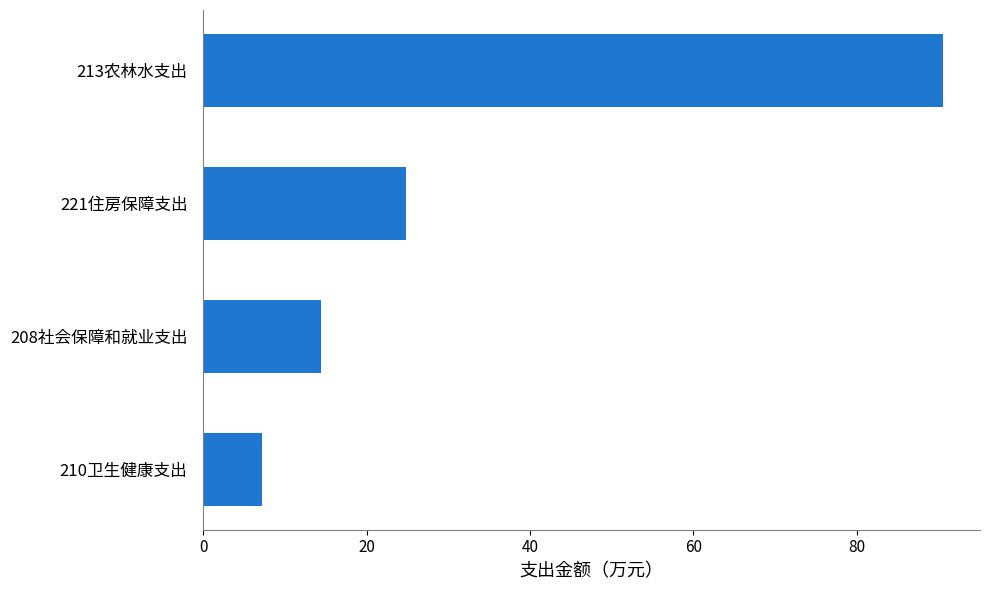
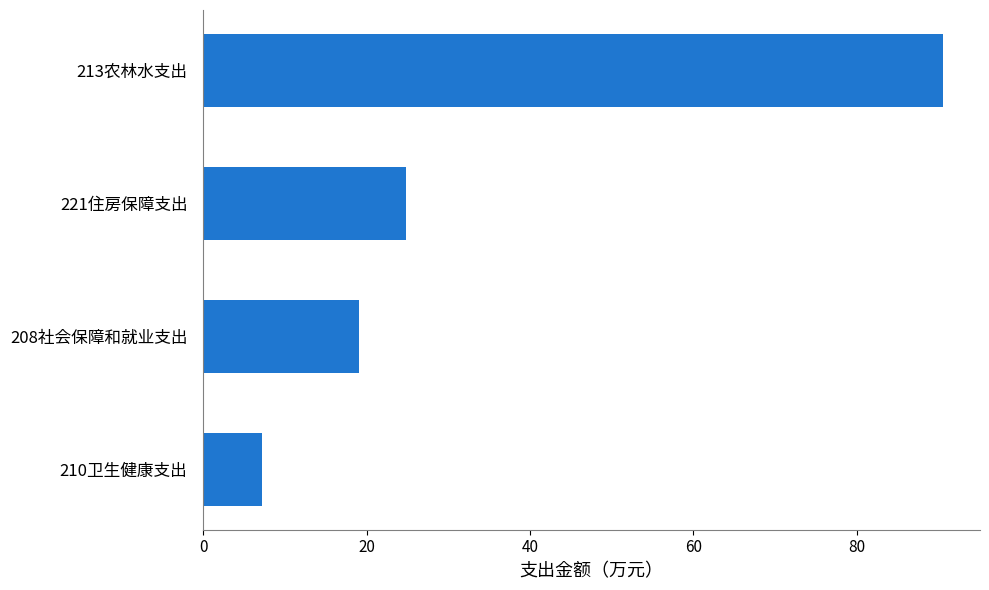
  {
    "213农林水支出": 91,
    "221住房保障支出": 25,
-   "208社会保障和就业支出": 14,
+   "208社会保障和就业支出": 19,
    "210卫生健康支出": 7
  }
